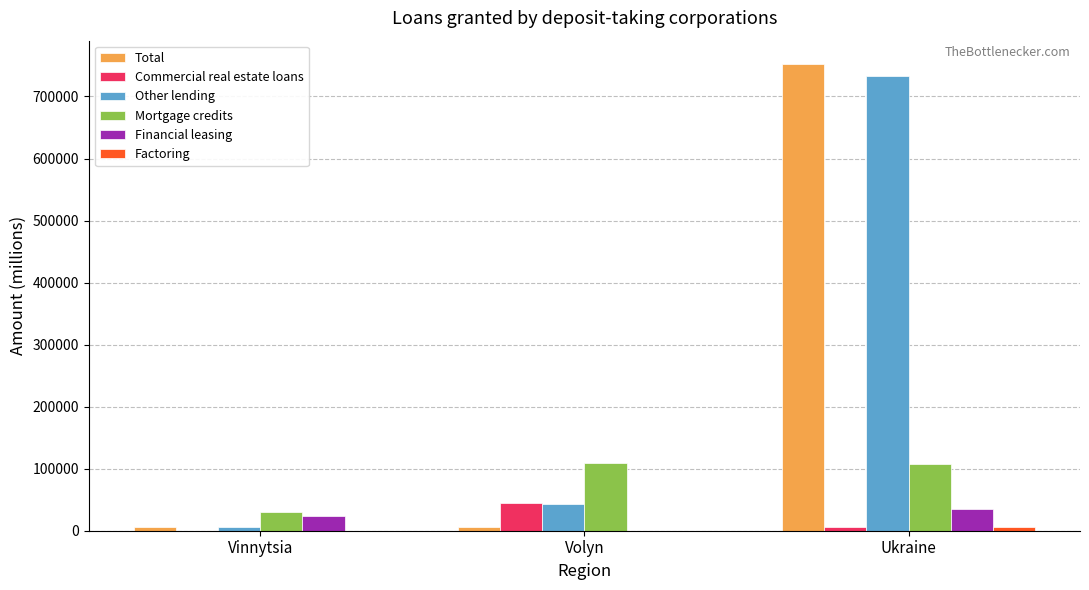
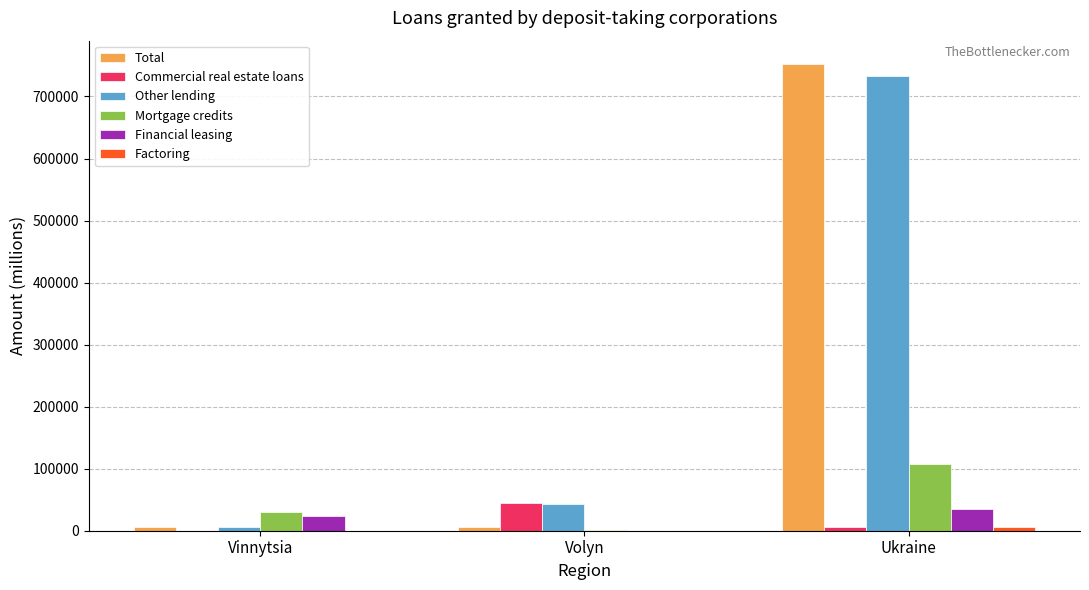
  {
    "Total": {
      "Vinnytsia": 10000,
      "Volyn": 10000,
      "Ukraine": 750000
    },
    "Commercial real estate loans": {
      "Volyn": 40000,
      "Ukraine": 10000
    },
    "Other lending": {
      "Vinnytsia": 10000,
      "Volyn": 40000,
      "Ukraine": 730000
    },
    "Mortgage credits": {
      "Vinnytsia": 30000,
-     "Volyn": 110000,
+     "Volyn": 0,
      "Ukraine": 110000
    },
    "Financial leasing": {
      "Vinnytsia": 20000,
      "Ukraine": 30000
    },
    "Factoring": {
      "Ukraine": 10000
    }
  }
